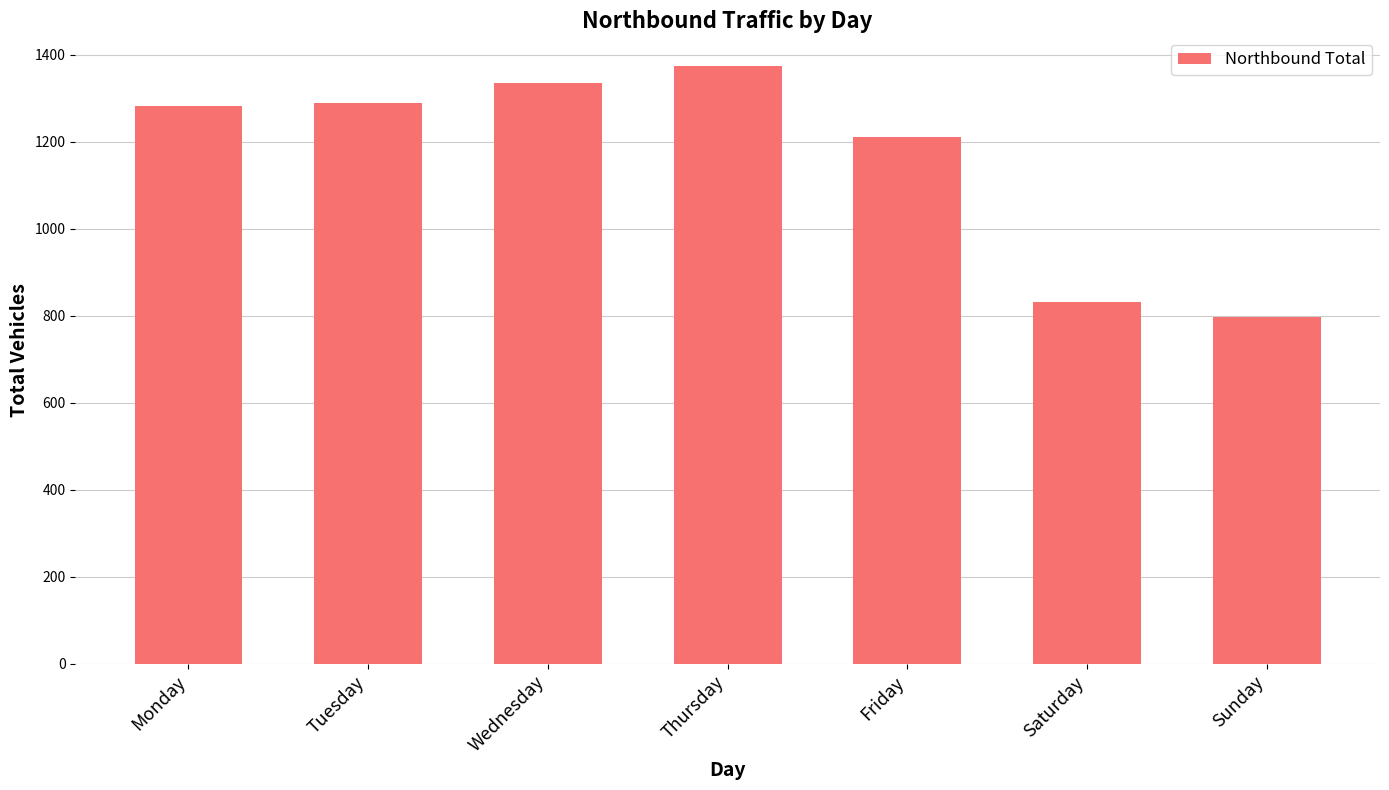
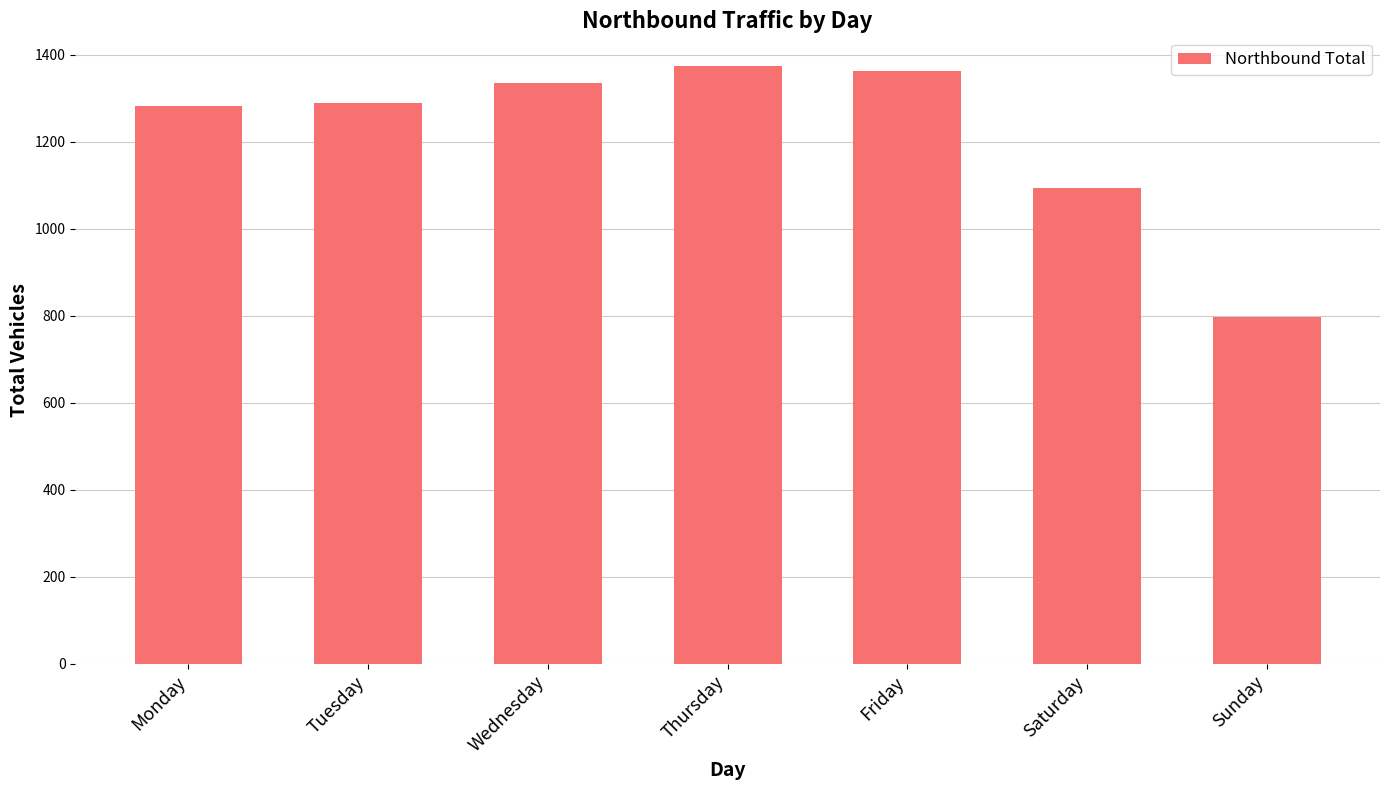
  {
    "Monday": 1280,
    "Tuesday": 1290,
    "Wednesday": 1340,
    "Thursday": 1370,
-   "Friday": 1210,
-   "Saturday": 830,
+   "Friday": 1360,
+   "Saturday": 1090,
    "Sunday": 800
  }
